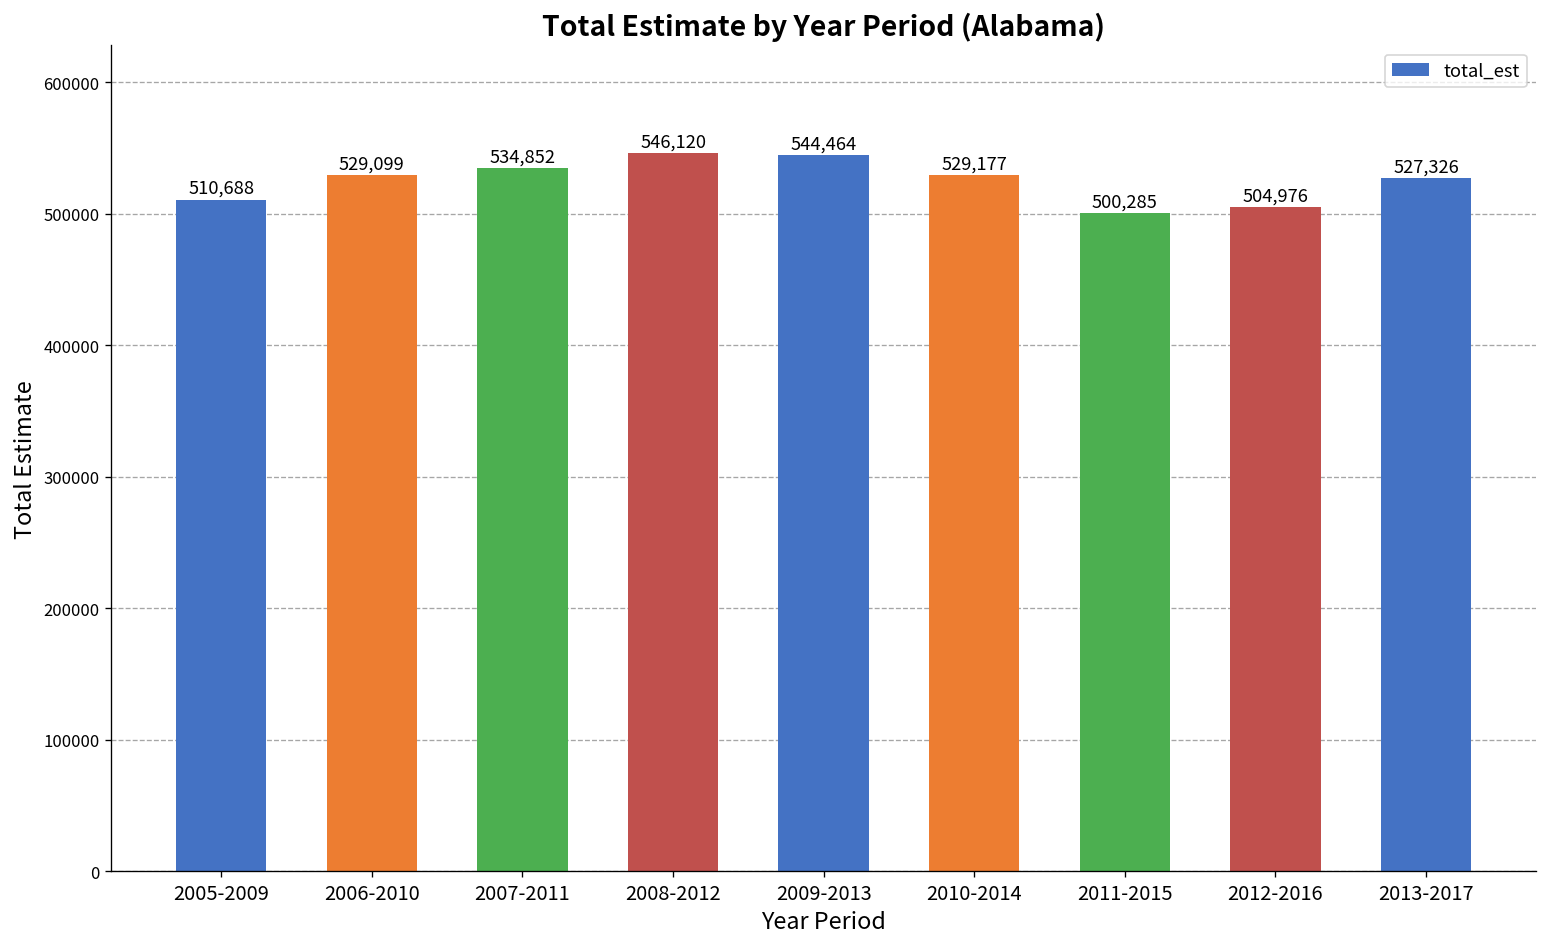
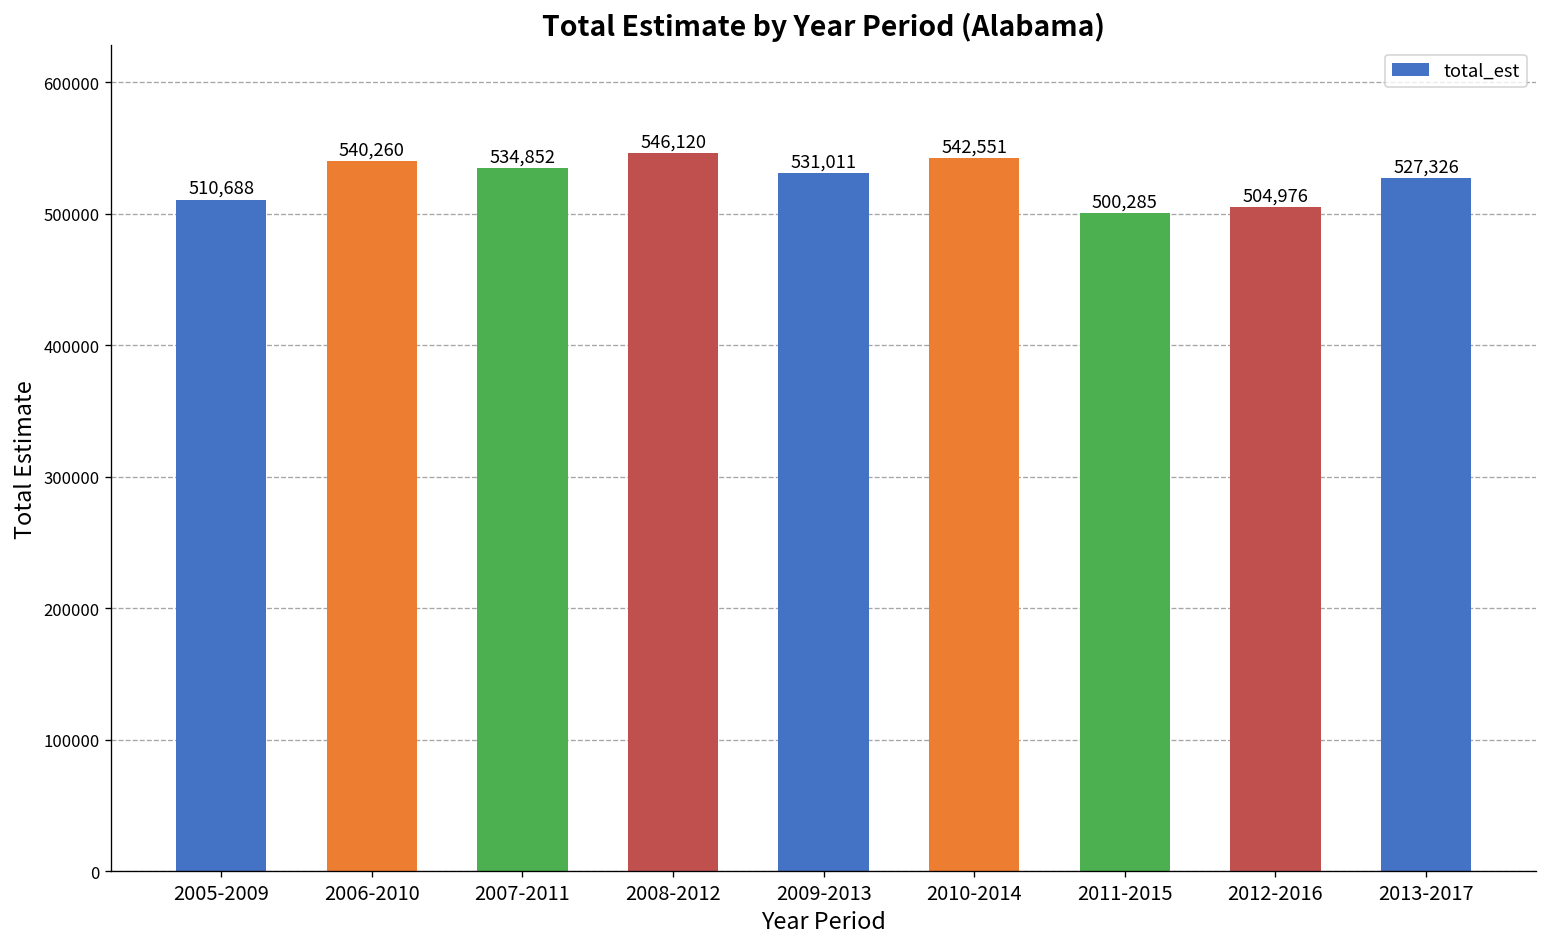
  {
    "2005-2009": "510,688",
-   "2006-2010": "529,099",
+   "2006-2010": "540,260",
    "2007-2011": "534,852",
    "2008-2012": "546,120",
-   "2009-2013": "544,464",
-   "2010-2014": "529,177",
+   "2009-2013": "531,011",
+   "2010-2014": "542,551",
    "2011-2015": "500,285",
    "2012-2016": "504,976",
    "2013-2017": "527,326"
  }
